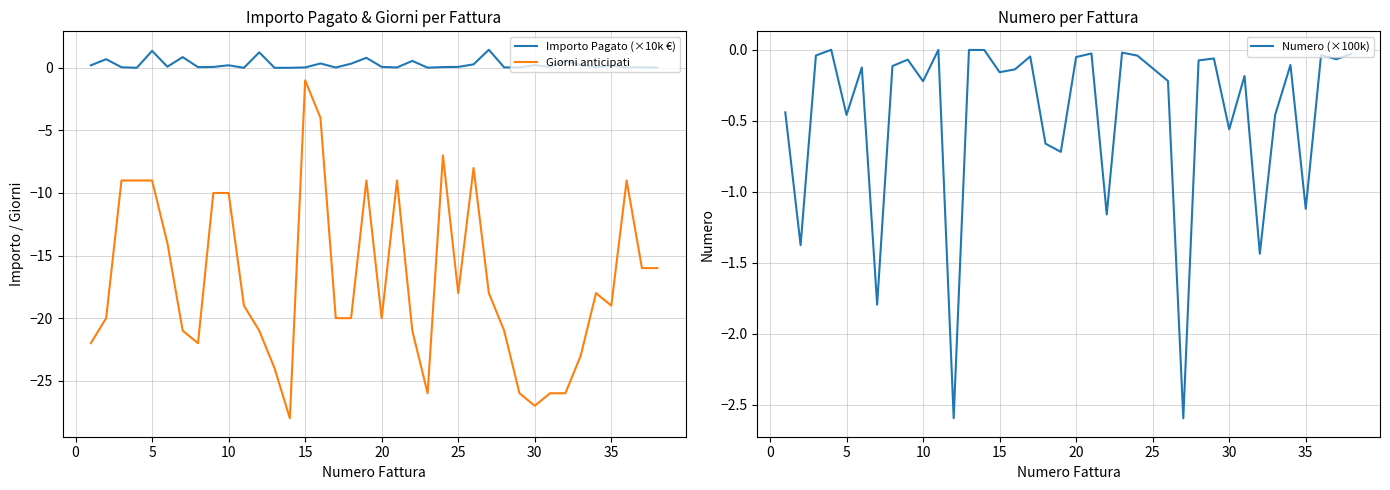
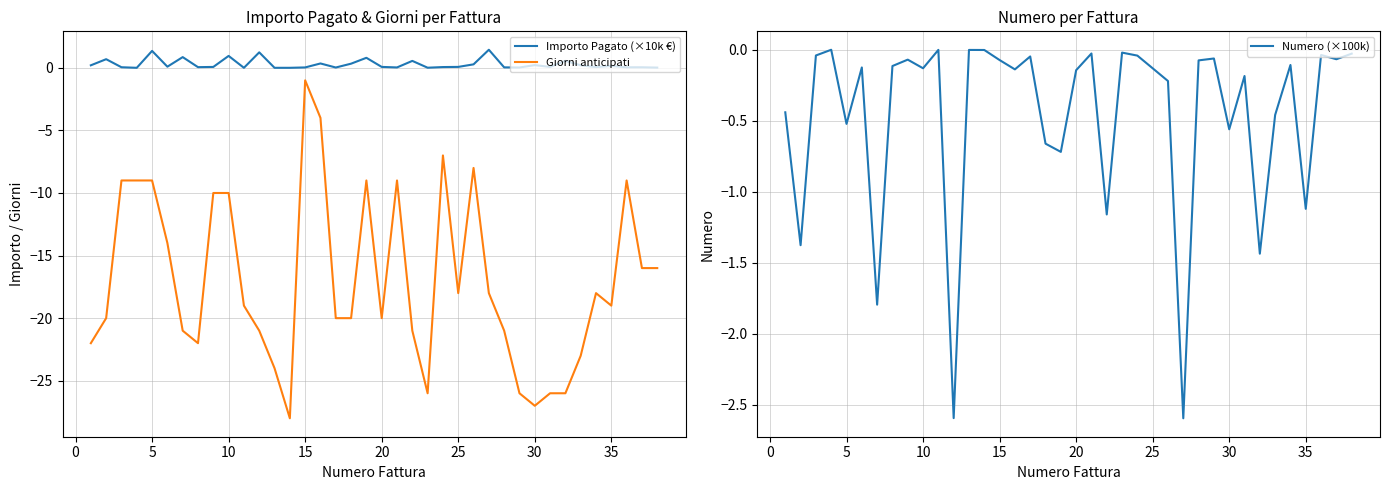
  {
    "Importo Pagato & Giorni per Fattura": {
      "Importo Pagato (×10k €)": {
        "5": 1.4,
-       "10": 0.2,
+       "10": 1.0,
        "15": 0.0,
        "20": 0.1,
        "25": 0.1
      },
      "Giorni anticipati": {
        "5": -9.0,
        "10": -10.0,
        "15": -1.0,
        "20": -20.0,
        "25": -18.0,
        "30": -27.0,
        "35": -19.0
      }
    },
    "Numero per Fattura": {
-     "5": -0.46,
-     "10": -0.22,
-     "15": -0.16,
-     "20": -0.05,
+     "5": -0.52,
+     "10": -0.13,
+     "15": -0.07,
+     "20": -0.14,
      "25": -0.13,
      "30": -0.56,
      "35": -1.12
    }
  }
